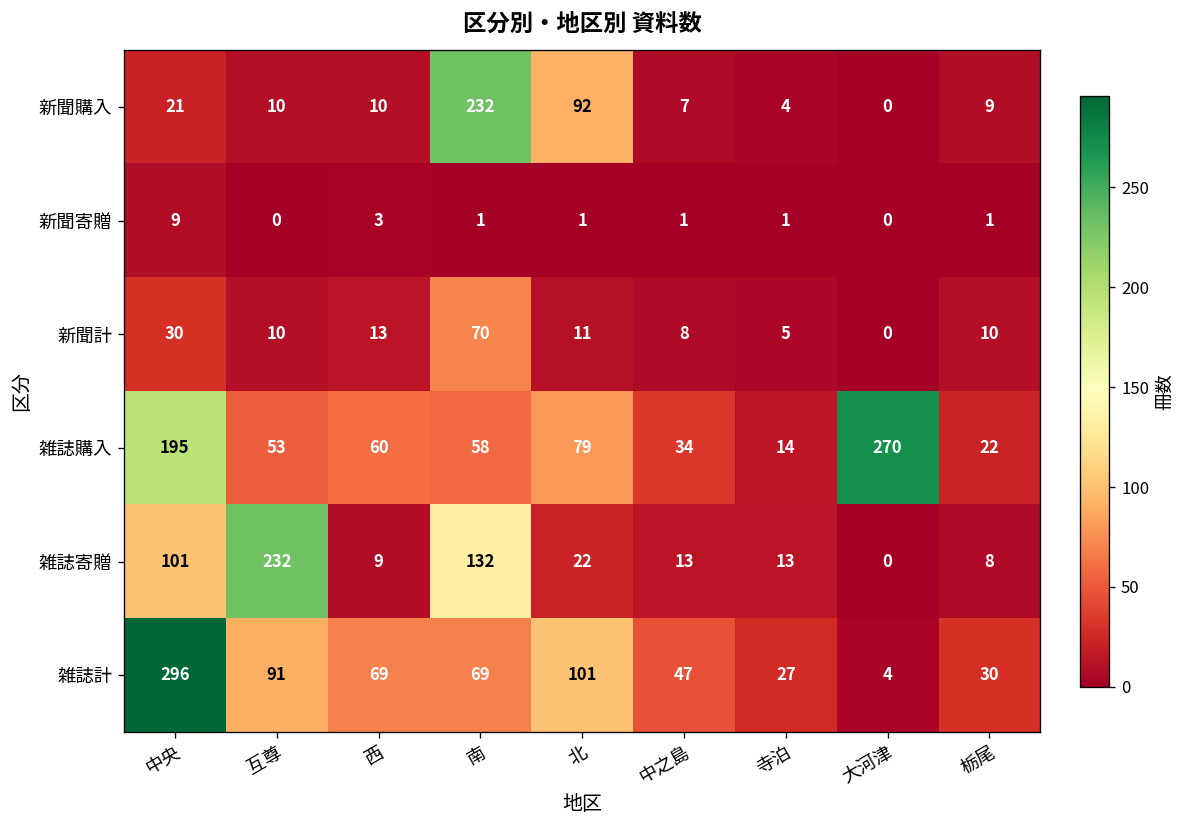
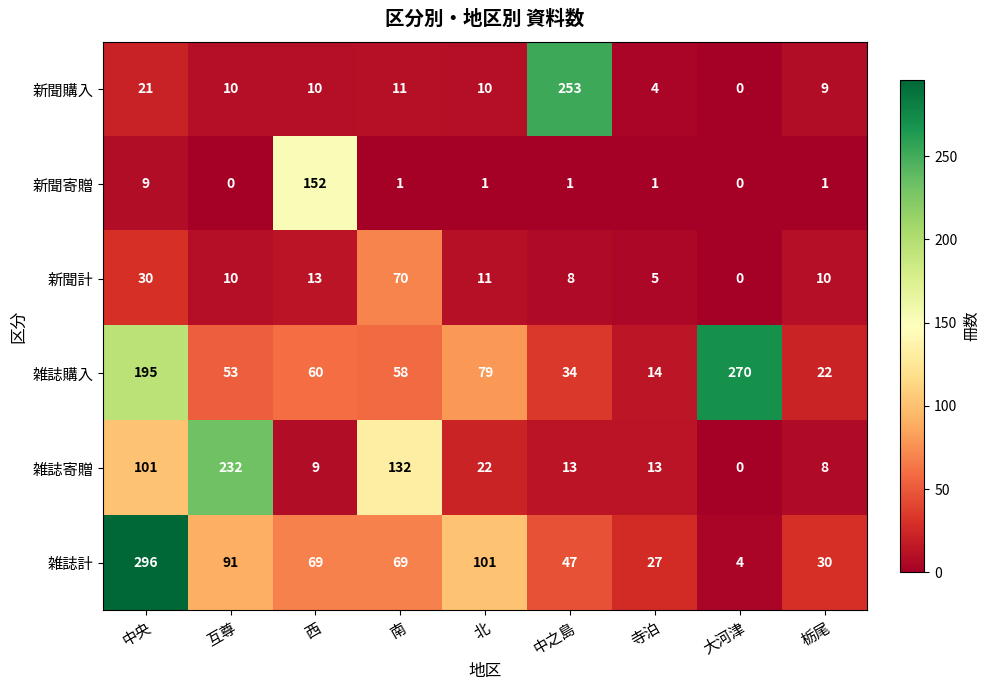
  {
    "新聞購入": {
      "中央": 21,
      "互尊": 10,
      "西": 10,
-     "南": 232,
-     "北": 92,
-     "中之島": 7,
+     "南": 11,
+     "北": 10,
+     "中之島": 253,
      "寺泊": 4,
      "大河津": 0,
      "栃尾": 9
    },
    "新聞寄贈": {
      "中央": 9,
      "互尊": 0,
-     "西": 3,
+     "西": 152,
      "南": 1,
      "北": 1,
      "中之島": 1,
      "寺泊": 1,
      "大河津": 0,
      "栃尾": 1
    },
    "新聞計": {
      "中央": 30,
      "互尊": 10,
      "西": 13,
      "南": 70,
      "北": 11,
      "中之島": 8,
      "寺泊": 5,
      "大河津": 0,
      "栃尾": 10
    },
    "雑誌購入": {
      "中央": 195,
      "互尊": 53,
      "西": 60,
      "南": 58,
      "北": 79,
      "中之島": 34,
      "寺泊": 14,
      "大河津": 270,
      "栃尾": 22
    },
    "雑誌寄贈": {
      "中央": 101,
      "互尊": 232,
      "西": 9,
      "南": 132,
      "北": 22,
      "中之島": 13,
      "寺泊": 13,
      "大河津": 0,
      "栃尾": 8
    },
    "雑誌計": {
      "中央": 296,
      "互尊": 91,
      "西": 69,
      "南": 69,
      "北": 101,
      "中之島": 47,
      "寺泊": 27,
      "大河津": 4,
      "栃尾": 30
    }
  }
